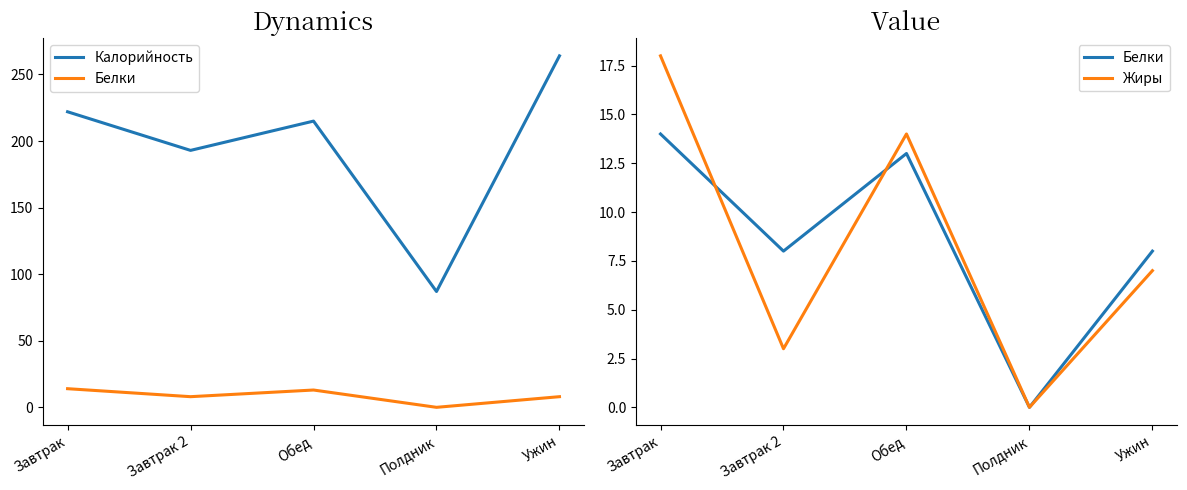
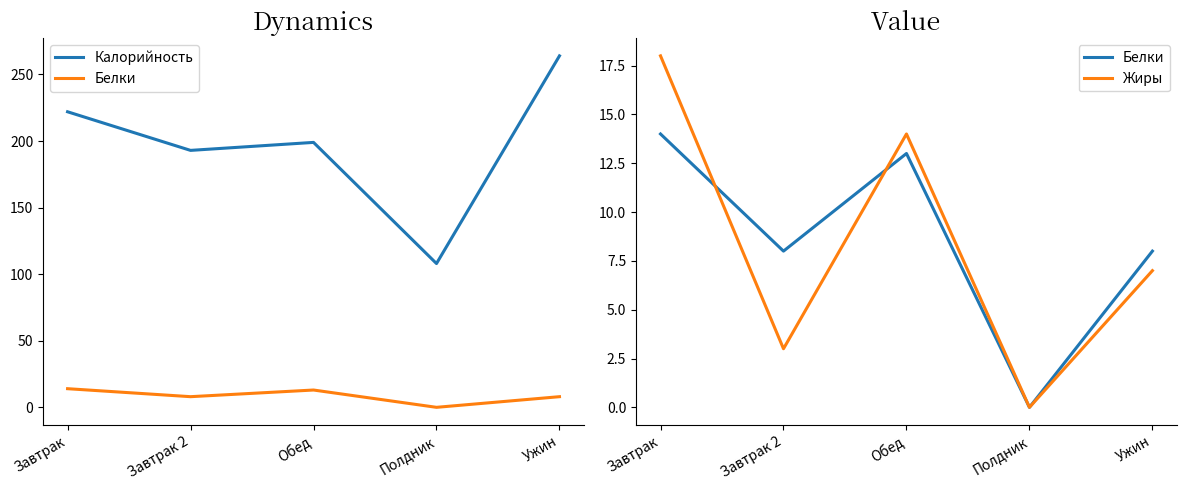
  {
    "Dynamics": {
      "Калорийность": {
        "Завтрак": 222,
        "Завтрак 2": 193,
-       "Обед": 215,
-       "Полдник": 87,
+       "Обед": 199,
+       "Полдник": 108,
        "Ужин": 264
      }
    },
    "Value": {
      "Белки": {
        "Завтрак": 14.0,
        "Завтрак 2": 8.0,
        "Обед": 13.0,
        "Ужин": 8.0
      },
      "Жиры": {
        "Завтрак": 18.0,
        "Завтрак 2": 3.0,
        "Обед": 14.0,
        "Ужин": 7.0
      }
    }
  }
